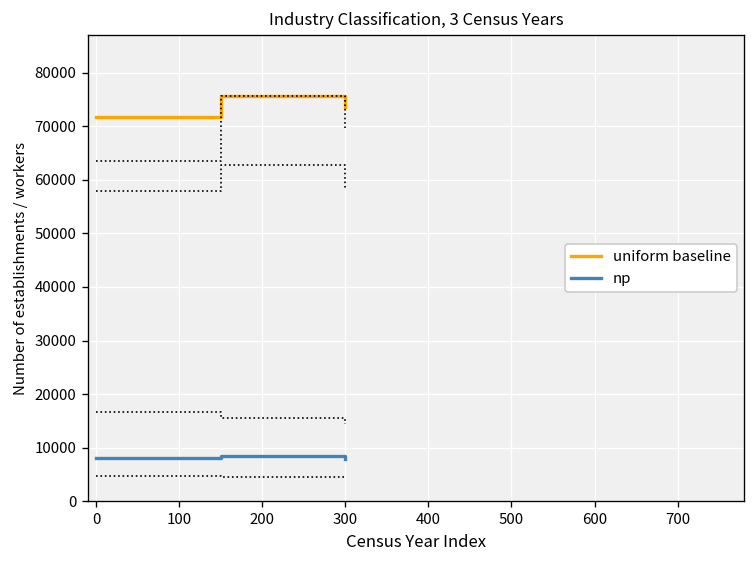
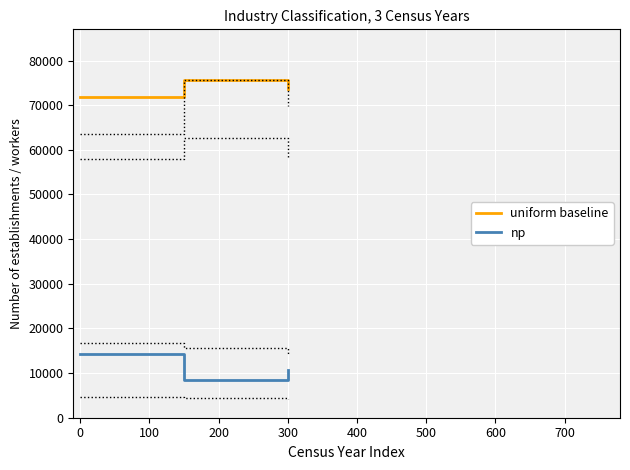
  {
    "uniform baseline": {
      "0": 72000,
      "300": 74000
    },
    "np": {
-     "0": 8000,
-     "300": 8000
+     "0": 14000,
+     "300": 11000
    }
  }
